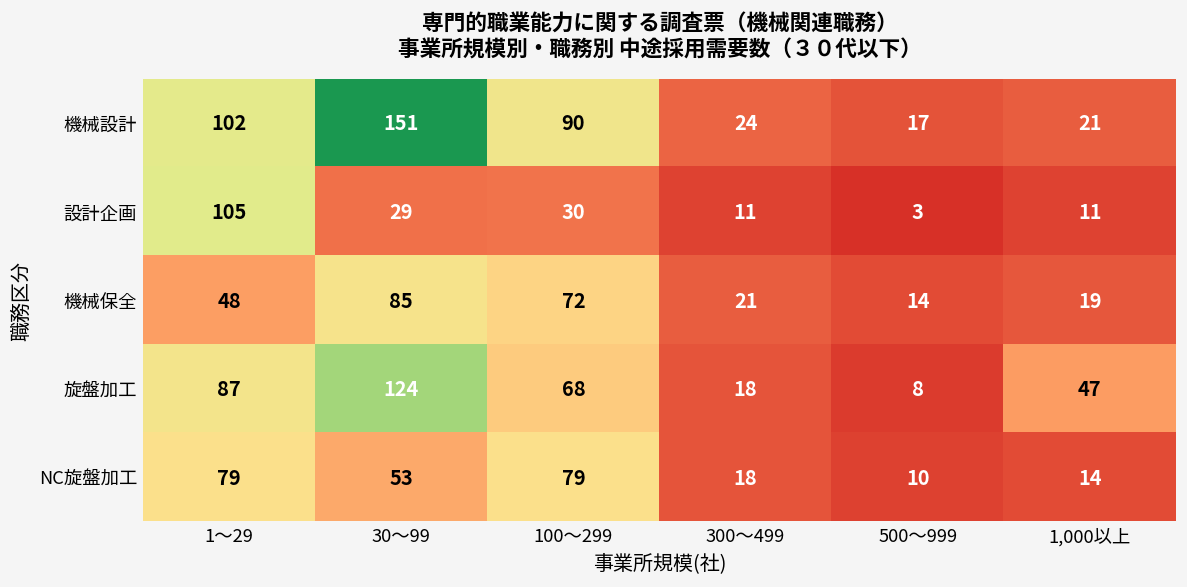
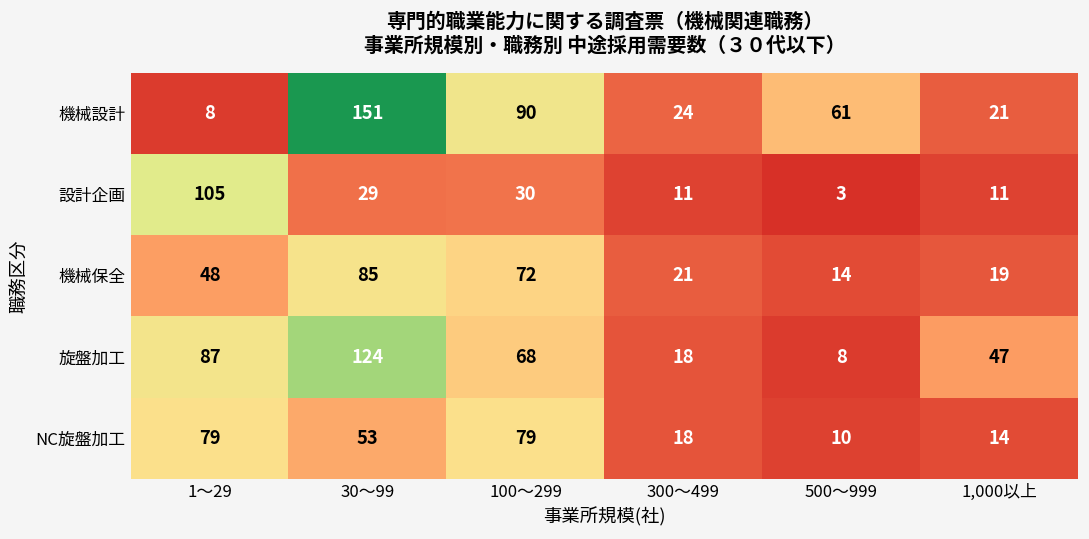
  {
    "機械設計": {
-     "1～29": 102,
+     "1～29": 8,
      "30～99": 151,
      "100～299": 90,
      "300～499": 24,
-     "500～999": 17,
+     "500～999": 61,
      "1,000以上": 21
    },
    "設計企画": {
      "1～29": 105,
      "30～99": 29,
      "100～299": 30,
      "300～499": 11,
      "500～999": 3,
      "1,000以上": 11
    },
    "機械保全": {
      "1～29": 48,
      "30～99": 85,
      "100～299": 72,
      "300～499": 21,
      "500～999": 14,
      "1,000以上": 19
    },
    "旋盤加工": {
      "1～29": 87,
      "30～99": 124,
      "100～299": 68,
      "300～499": 18,
      "500～999": 8,
      "1,000以上": 47
    },
    "NC旋盤加工": {
      "1～29": 79,
      "30～99": 53,
      "100～299": 79,
      "300～499": 18,
      "500～999": 10,
      "1,000以上": 14
    }
  }
